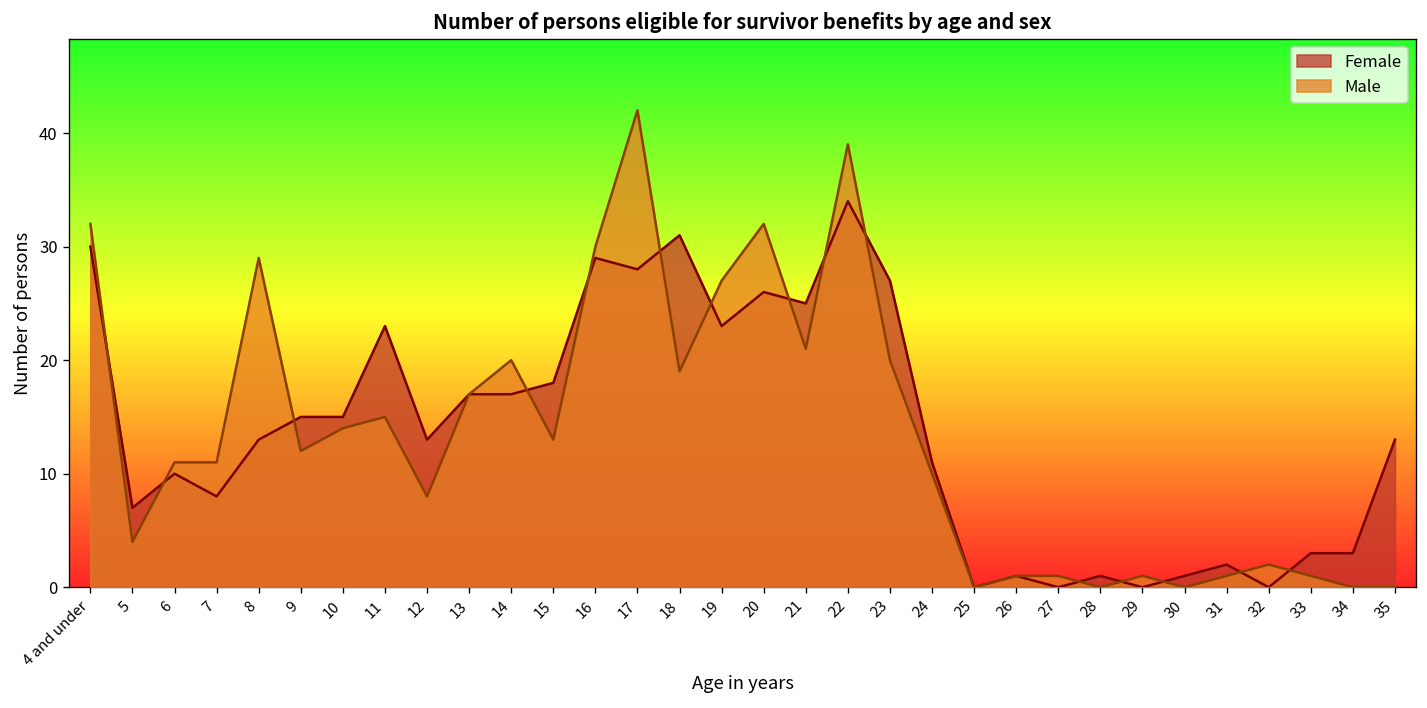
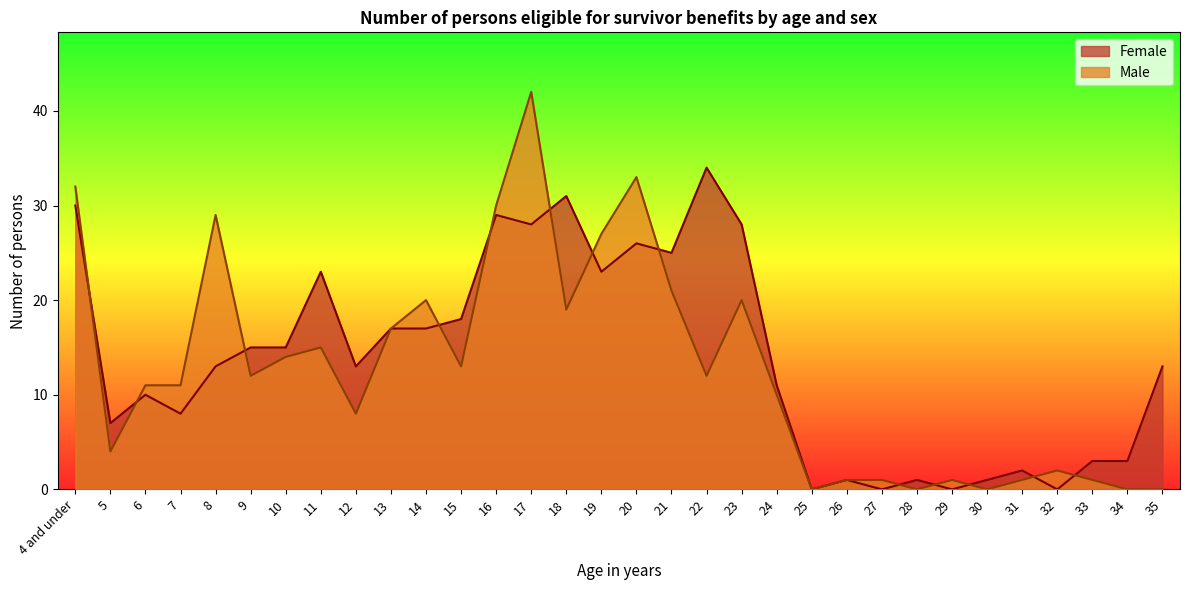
  {
    "Female": {
      "4 and under": 30,
      "5": 7,
      "6": 10,
      "7": 8,
      "8": 13,
      "9": 15,
      "10": 15,
      "11": 23,
      "12": 13,
      "14": 17,
      "15": 18,
      "16": 29,
      "17": 28,
      "18": 31,
      "19": 23,
      "20": 26,
      "21": 25,
      "22": 34,
-     "23": 27,
+     "23": 28,
      "24": 11,
      "27": 0,
      "28": 1,
      "29": 0,
      "30": 1,
      "31": 2,
      "32": 0,
      "33": 3,
      "34": 3,
      "35": 13
    },
    "Male": {
      "4 and under": 32,
      "5": 4,
      "6": 11,
      "7": 11,
      "8": 29,
      "9": 12,
      "10": 14,
      "11": 15,
      "12": 8,
      "14": 20,
      "15": 13,
      "16": 30,
      "17": 42,
      "18": 19,
      "19": 27,
-     "20": 32,
+     "20": 33,
      "21": 21,
-     "22": 39,
+     "22": 12,
      "23": 20,
      "24": 10,
      "27": 1,
      "28": 0,
      "29": 1,
      "30": 0,
      "31": 1,
      "32": 2,
      "33": 1,
      "34": 0,
      "35": 0
    }
  }
